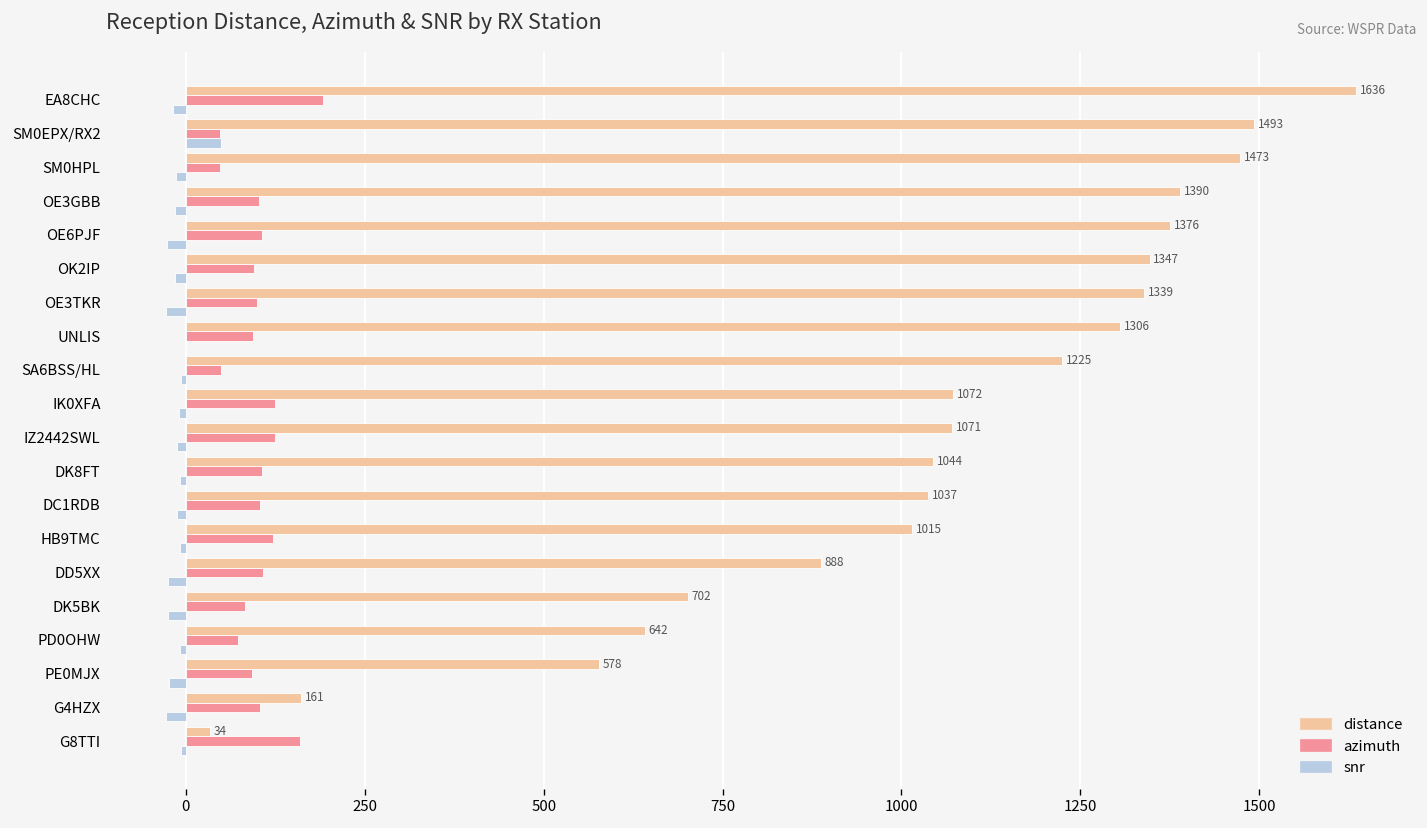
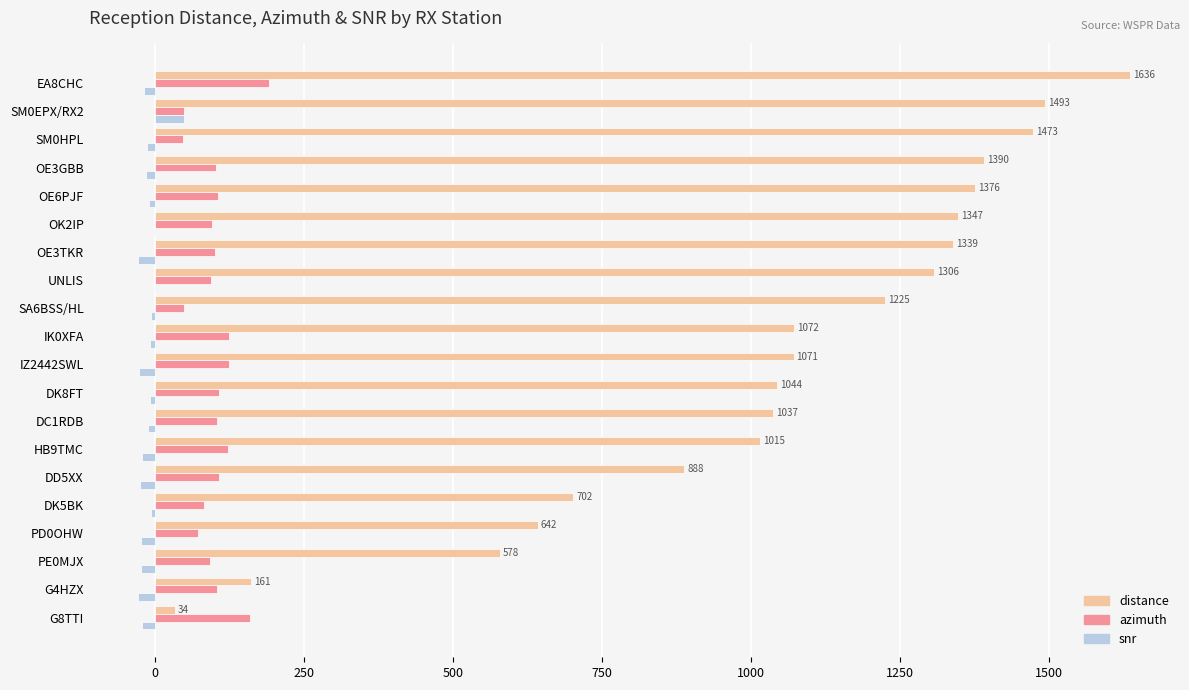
  {
    "snr": {
      "EA8CHC": -20,
      "SM0EPX/RX2": 50,
      "SM0HPL": -10,
      "OE3GBB": -20,
-     "OE6PJF": -30,
-     "OK2IP": -20,
+     "OE6PJF": -10,
+     "OK2IP": 0,
      "OE3TKR": -30,
      "SA6BSS/HL": -10,
      "IK0XFA": -10,
-     "IZ2442SWL": -10,
+     "IZ2442SWL": -30,
      "DK8FT": -10,
      "DC1RDB": -10,
-     "HB9TMC": -10,
+     "HB9TMC": -20,
      "DD5XX": -30,
-     "DK5BK": -30,
-     "PD0OHW": -10,
+     "DK5BK": -10,
+     "PD0OHW": -20,
      "PE0MJX": -20,
      "G4HZX": -30,
-     "G8TTI": -10
+     "G8TTI": -20
    }
  }
